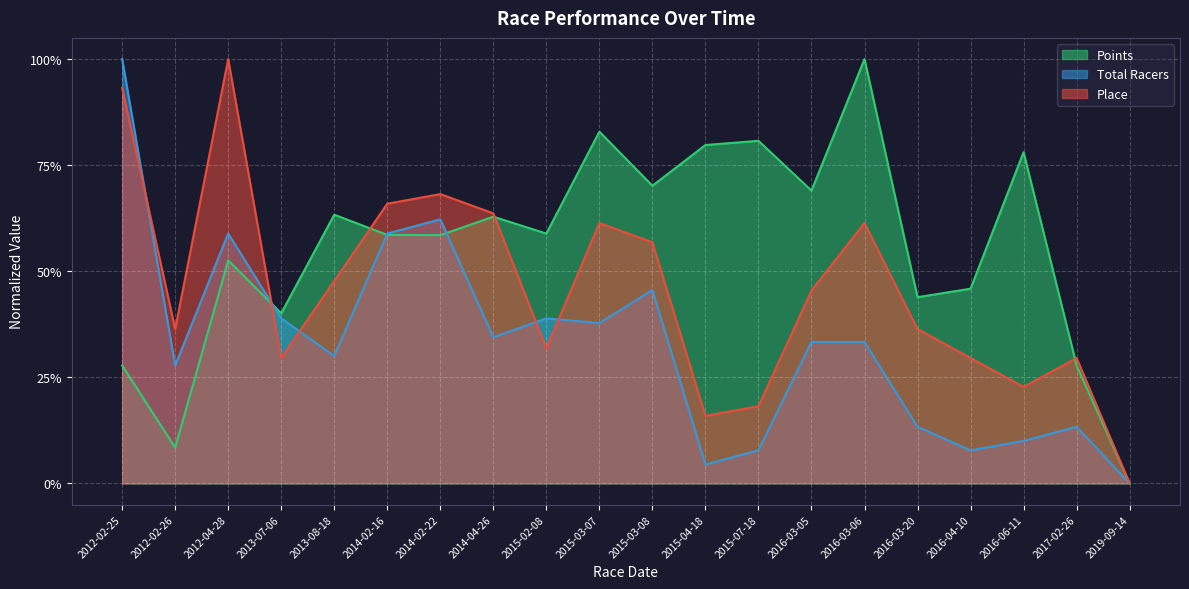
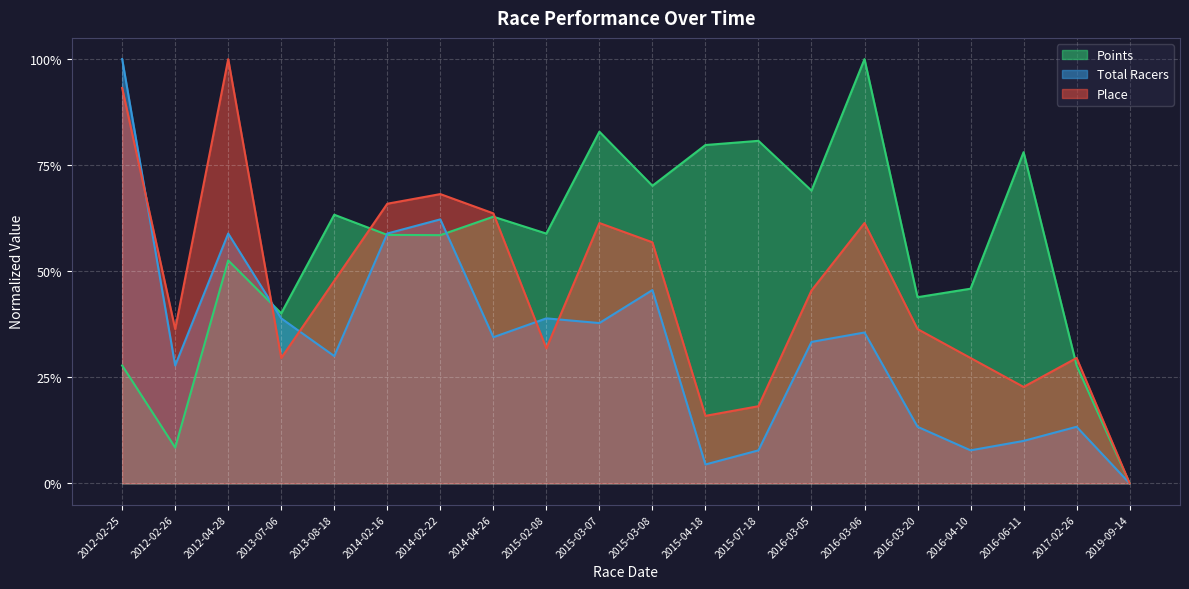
  {
    "Points": {
      "2012-02-25": "28%",
      "2012-02-26": "8%",
      "2012-04-28": "53%",
      "2013-07-06": "40%",
      "2013-08-18": "63%",
      "2014-02-22": "58%",
      "2014-04-26": "63%",
      "2015-02-08": "59%",
      "2015-03-07": "83%",
      "2015-03-08": "70%",
      "2015-04-18": "80%",
      "2015-07-18": "81%",
      "2016-03-05": "69%",
      "2016-03-06": "100%",
      "2016-03-20": "44%",
      "2016-04-10": "46%",
      "2016-06-11": "78%",
      "2017-02-26": "28%"
    },
    "Total Racers": {
      "2012-02-25": "100%",
      "2012-02-26": "28%",
      "2012-04-28": "59%",
      "2013-07-06": "39%",
      "2013-08-18": "30%",
      "2014-02-22": "62%",
      "2014-04-26": "34%",
      "2015-02-08": "39%",
      "2015-03-07": "38%",
      "2015-03-08": "46%",
      "2015-04-18": "4%",
      "2015-07-18": "8%",
      "2016-03-05": "33%",
-     "2016-03-06": "33%",
+     "2016-03-06": "36%",
      "2016-03-20": "13%",
      "2016-04-10": "8%",
      "2016-06-11": "10%",
      "2017-02-26": "13%"
    },
    "Place": {
      "2012-02-25": "93%",
      "2012-02-26": "36%",
      "2012-04-28": "100%",
      "2013-07-06": "30%",
      "2013-08-18": "48%",
      "2014-02-16": "66%",
      "2014-02-22": "68%",
      "2014-04-26": "64%",
      "2015-02-08": "32%",
      "2015-03-07": "61%",
      "2015-03-08": "57%",
      "2015-04-18": "16%",
      "2015-07-18": "18%",
      "2016-03-05": "45%",
      "2016-03-06": "61%",
      "2016-03-20": "36%",
      "2016-04-10": "30%",
      "2016-06-11": "23%",
      "2017-02-26": "30%"
    }
  }
